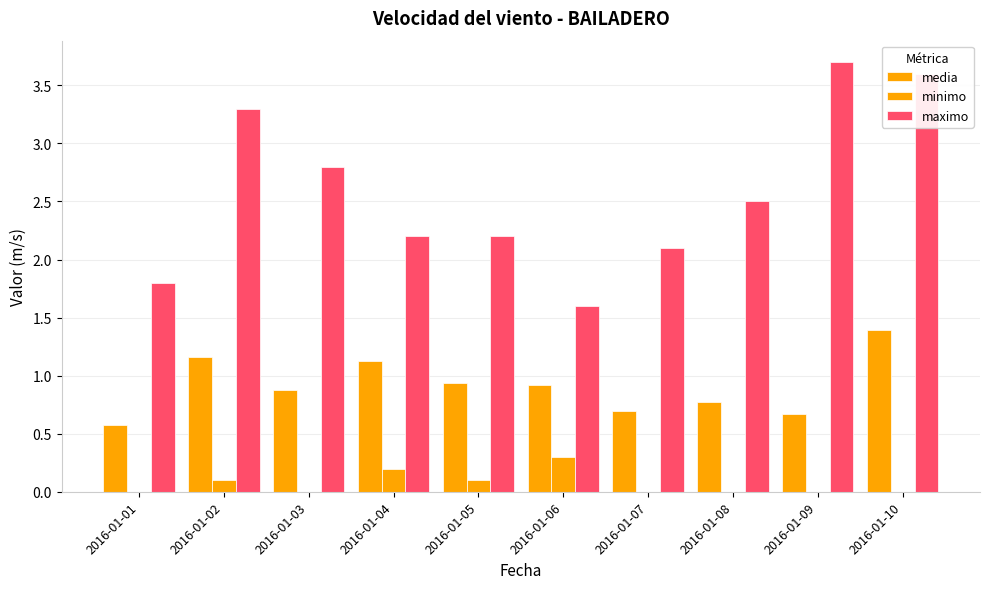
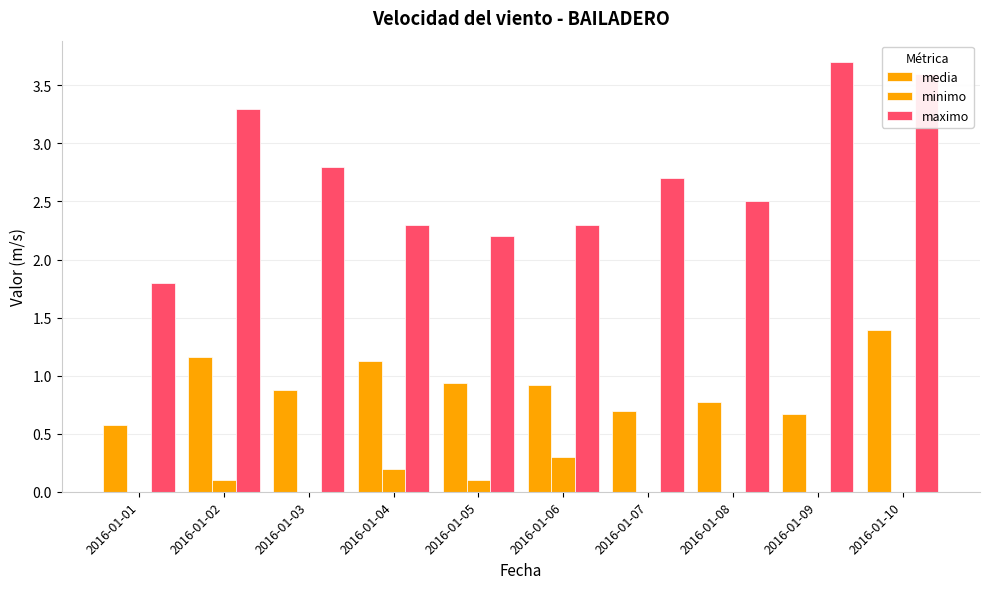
  {
    "maximo": {
      "2016-01-01": 1.8,
      "2016-01-02": 3.3,
      "2016-01-03": 2.8,
-     "2016-01-04": 2.2,
+     "2016-01-04": 2.3,
      "2016-01-05": 2.2,
-     "2016-01-06": 1.6,
-     "2016-01-07": 2.1,
+     "2016-01-06": 2.3,
+     "2016-01-07": 2.7,
      "2016-01-08": 2.5,
      "2016-01-09": 3.7
    }
  }
